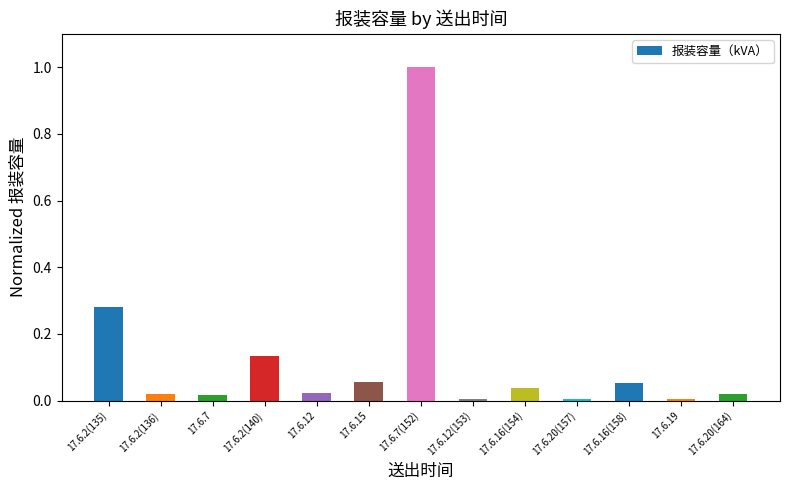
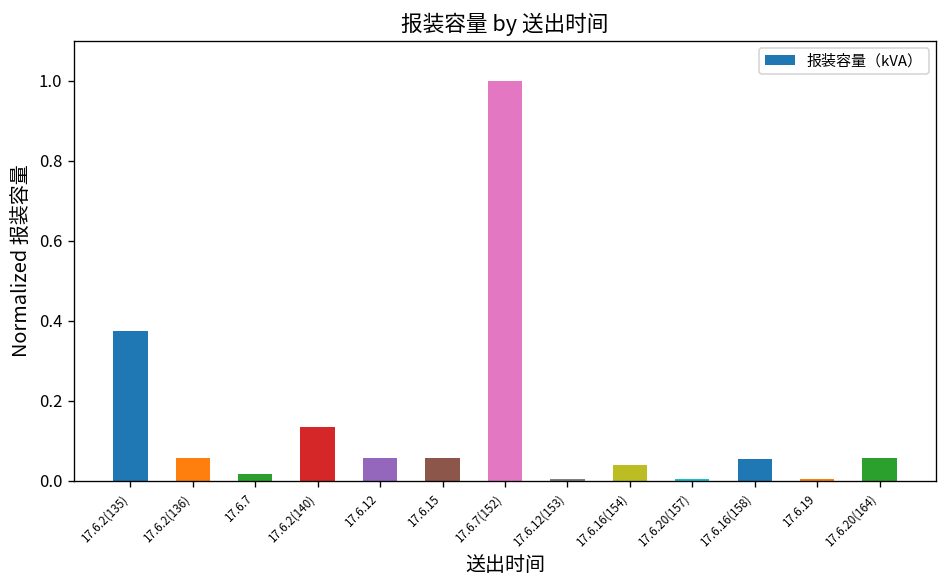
  {
-   "17.6.2(135)": 0.28,
-   "17.6.2(136)": 0.02,
+   "17.6.2(135)": 0.37,
+   "17.6.2(136)": 0.06,
    "17.6.7": 0.02,
    "17.6.2(140)": 0.13,
-   "17.6.12": 0.02,
+   "17.6.12": 0.06,
    "17.6.15": 0.06,
    "17.6.7(152)": 1.00,
    "17.6.16(154)": 0.04,
    "17.6.16(158)": 0.05,
-   "17.6.20(164)": 0.02
+   "17.6.20(164)": 0.06
  }
